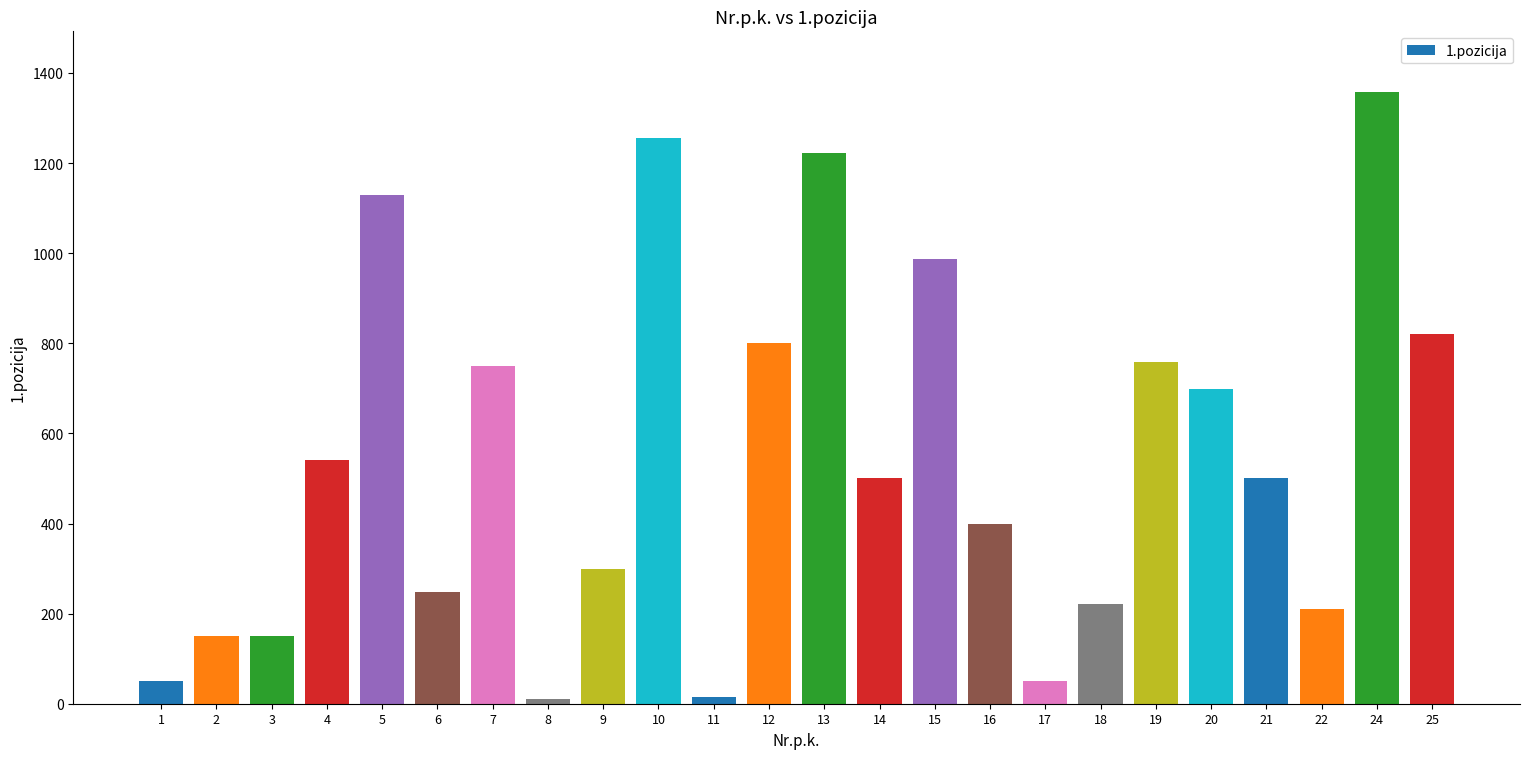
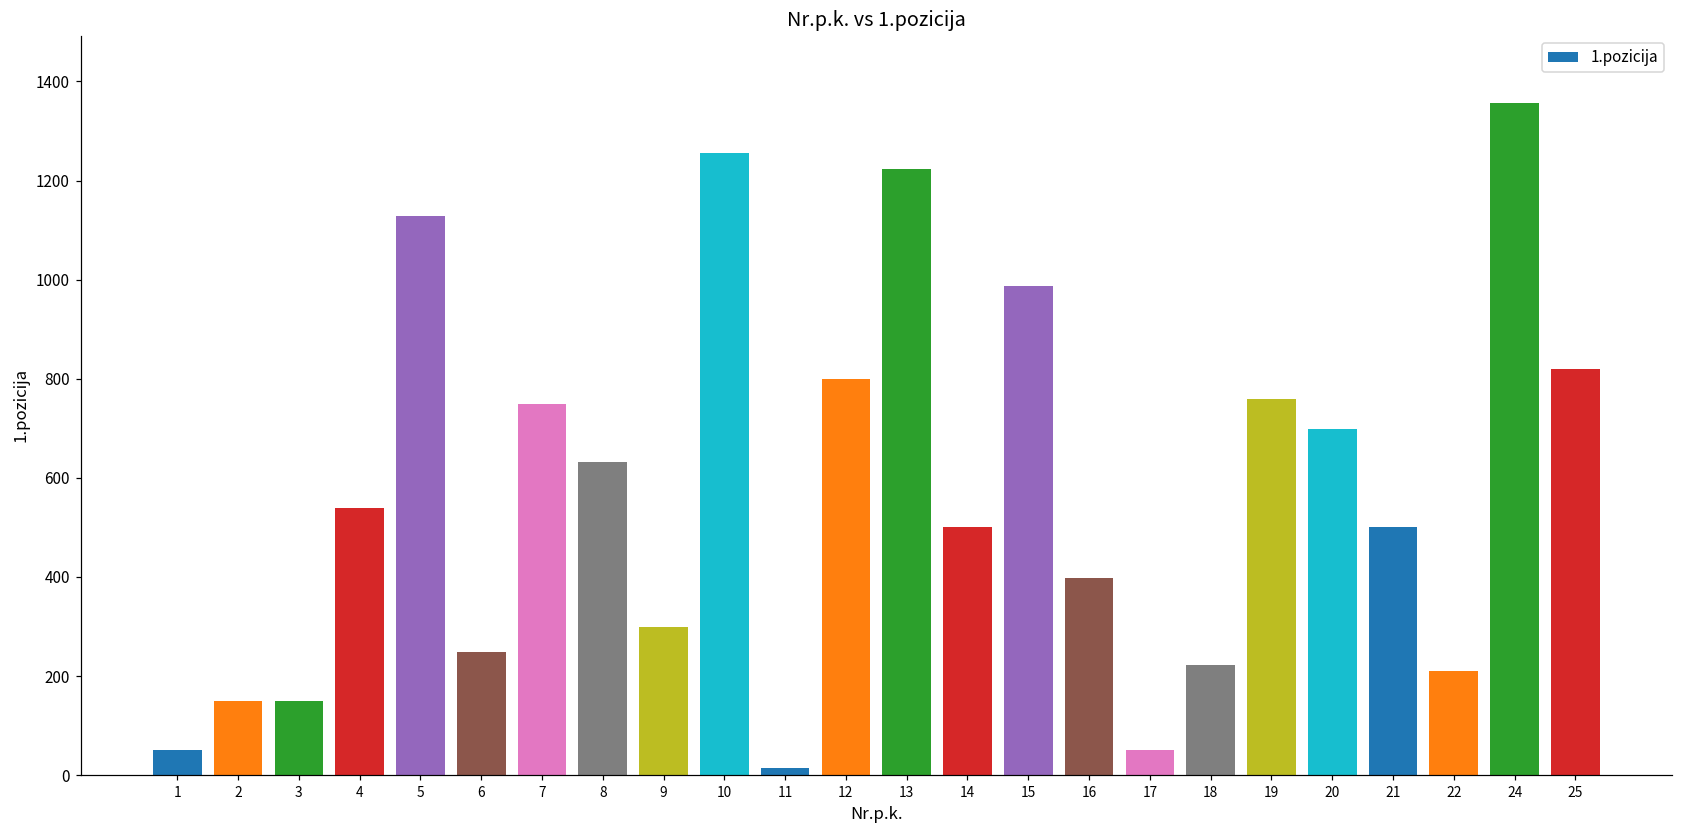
  {
    "1": 50,
    "2": 150,
    "3": 150,
    "4": 540,
    "5": 1130,
    "6": 250,
    "7": 750,
-   "8": 10,
+   "8": 630,
    "9": 300,
    "10": 1260,
    "11": 20,
    "12": 800,
    "13": 1220,
    "14": 500,
    "15": 990,
    "16": 400,
    "17": 50,
    "18": 220,
    "19": 760,
    "20": 700,
    "21": 500,
    "22": 210,
    "24": 1360,
    "25": 820
  }
